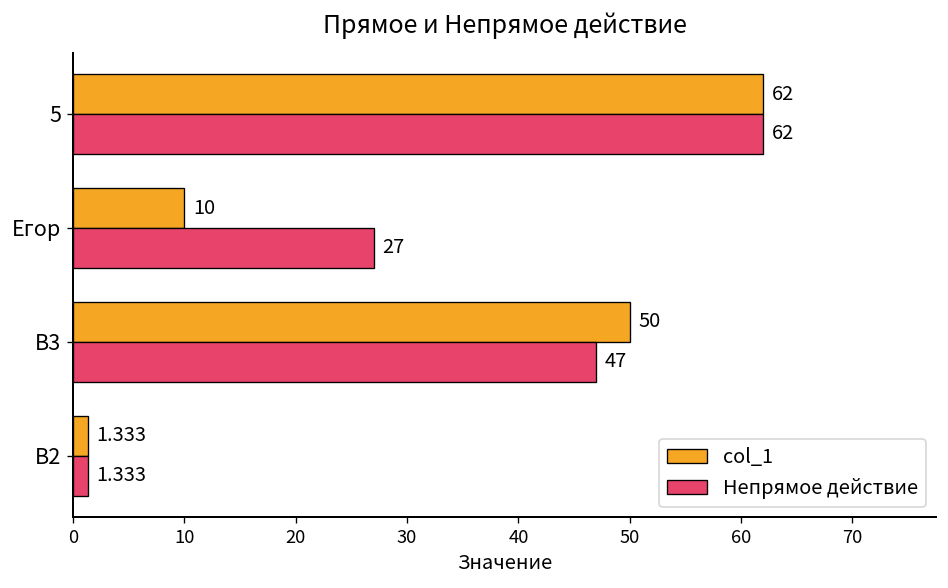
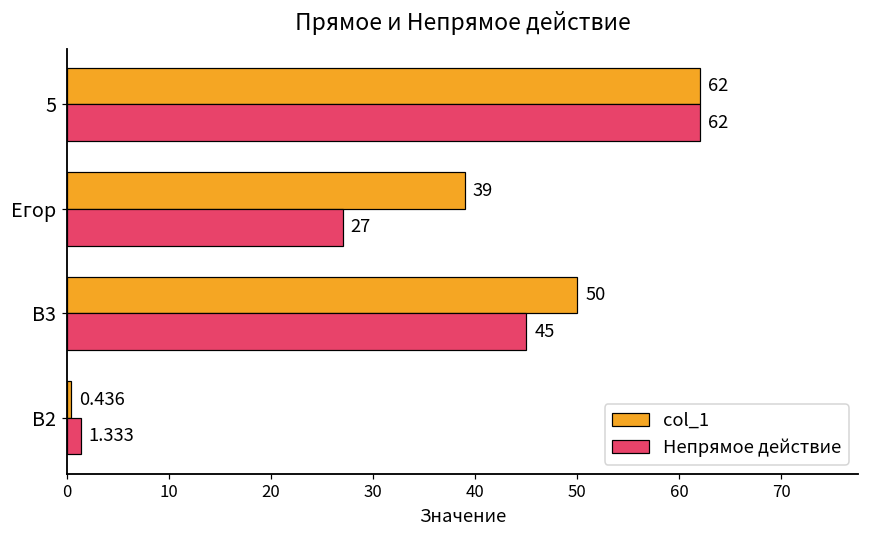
  {
    "col_1": {
      "5": 62,
-     "Егор": 10,
+     "Егор": 39,
      "B3": 50,
-     "B2": 1.333
+     "B2": 0.436
    },
    "Непрямое действие": {
      "5": 62,
      "Егор": 27,
-     "B3": 47,
+     "B3": 45,
      "B2": 1.333
    }
  }
